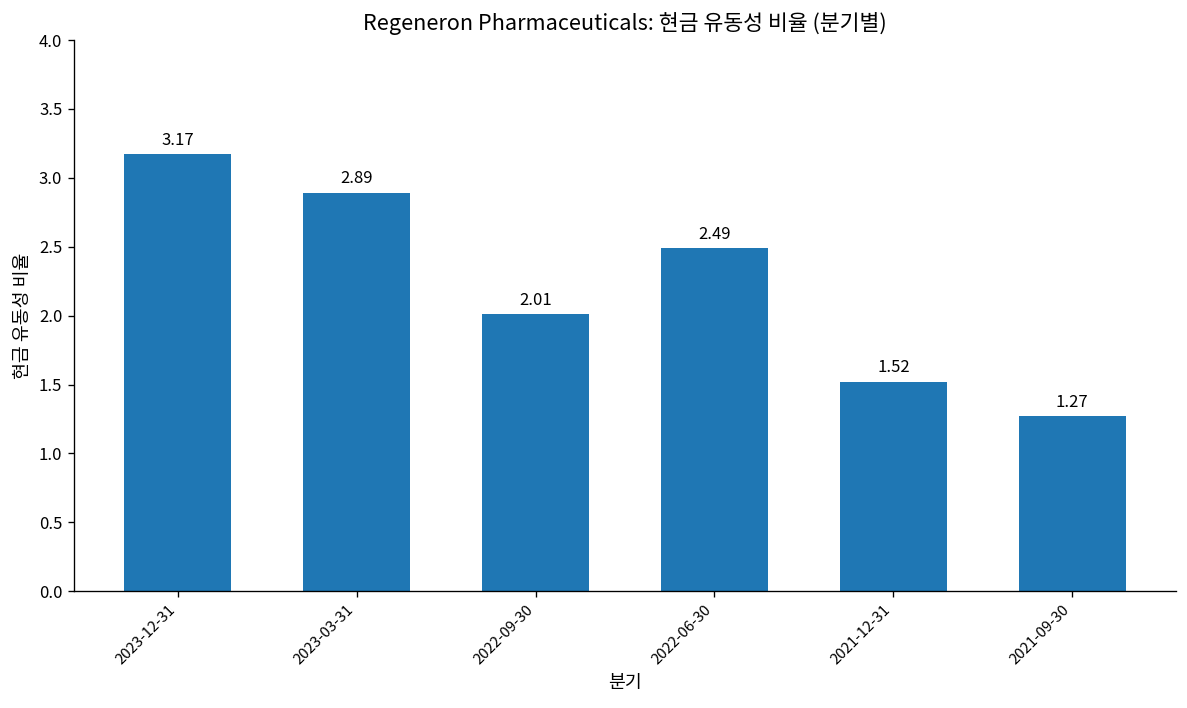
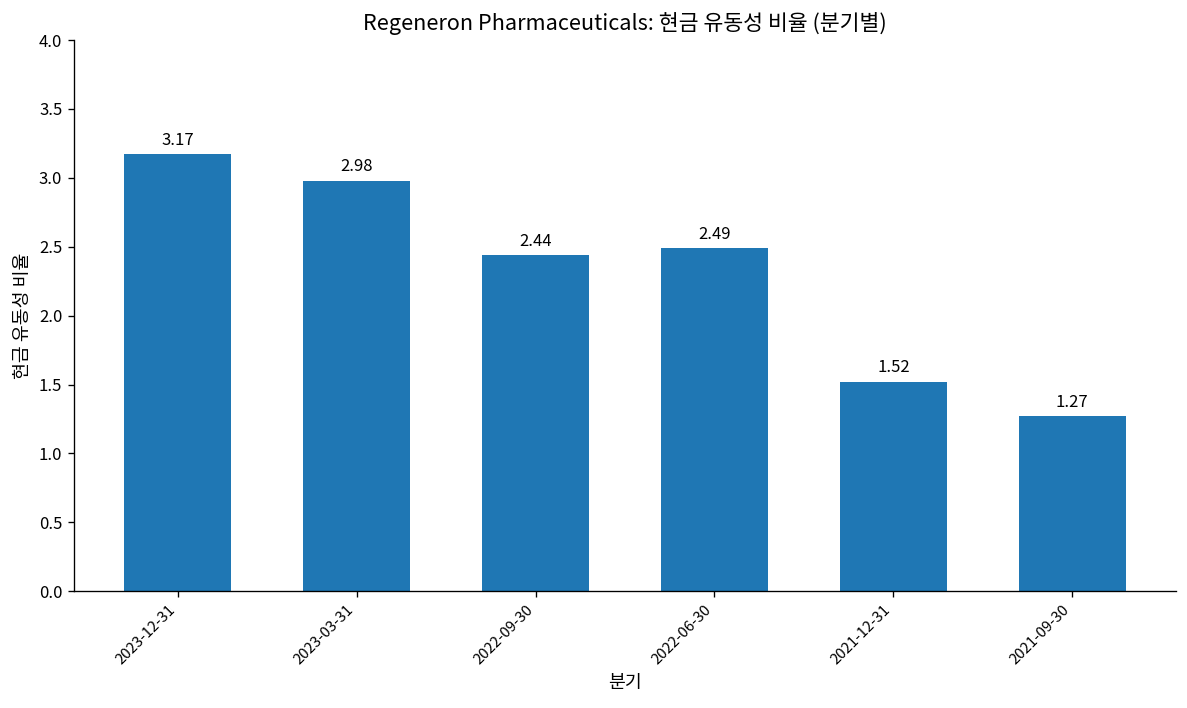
  {
    "2023-12-31": 3.17,
-   "2023-03-31": 2.89,
-   "2022-09-30": 2.01,
+   "2023-03-31": 2.98,
+   "2022-09-30": 2.44,
    "2022-06-30": 2.49,
    "2021-12-31": 1.52,
    "2021-09-30": 1.27
  }
